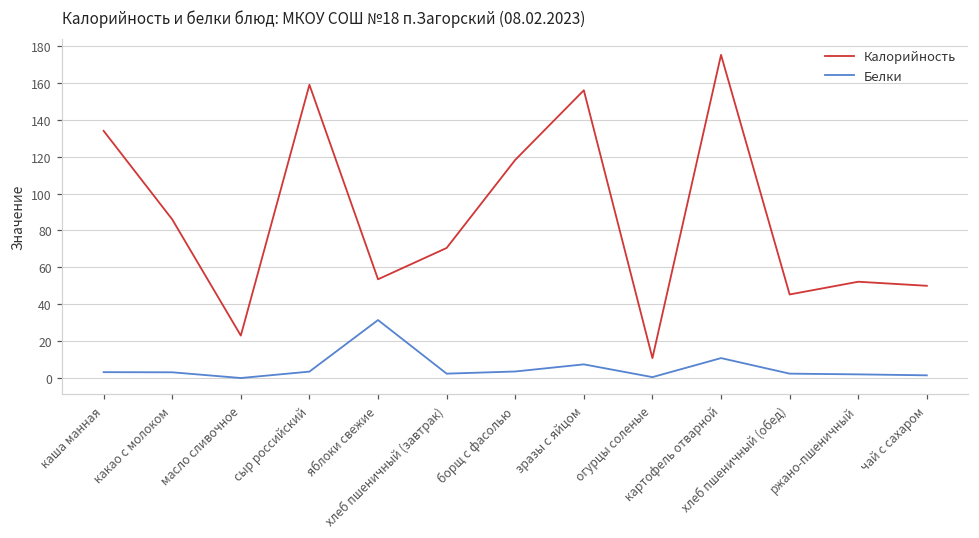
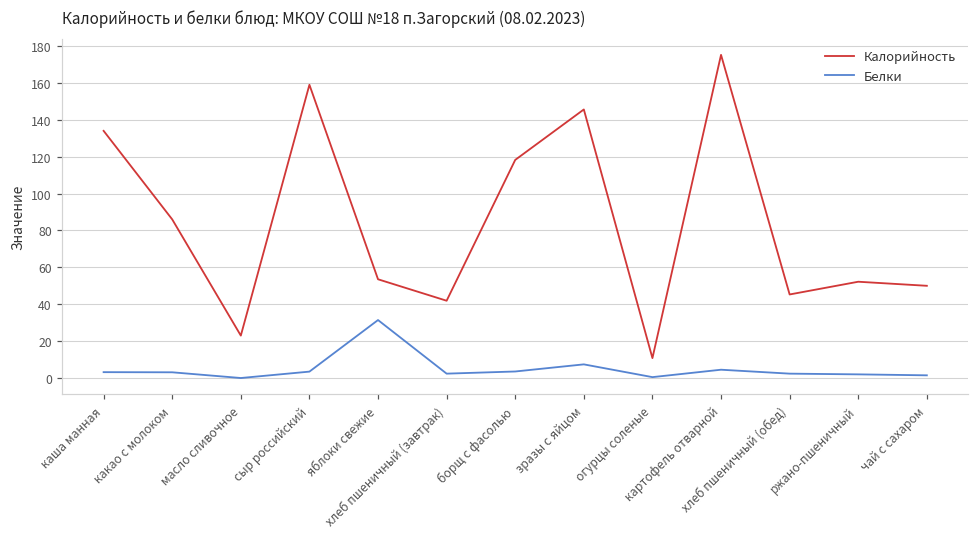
  {
    "Калорийность": {
      "каша манная": 134,
      "какао с молоком": 86,
      "масло сливочное": 23,
      "сыр российский": 159,
      "яблоки свежие": 54,
-     "хлеб пшеничный (завтрак)": 71,
+     "хлеб пшеничный (завтрак)": 42,
      "борщ с фасолью": 118,
-     "зразы с яйцом": 156,
+     "зразы с яйцом": 146,
      "огурцы соленые": 11,
      "картофель отварной": 175,
      "хлеб пшеничный (обед)": 45,
      "ржано-пшеничный": 52,
      "чай с сахаром": 50
    },
    "Белки": {
      "каша манная": 3,
      "какао с молоком": 3,
      "масло сливочное": 0,
      "сыр российский": 3,
      "яблоки свежие": 31,
      "хлеб пшеничный (завтрак)": 2,
      "борщ с фасолью": 4,
      "зразы с яйцом": 7,
      "огурцы соленые": 0,
-     "картофель отварной": 11,
+     "картофель отварной": 5,
      "хлеб пшеничный (обед)": 2,
      "ржано-пшеничный": 2,
      "чай с сахаром": 1
    }
  }
